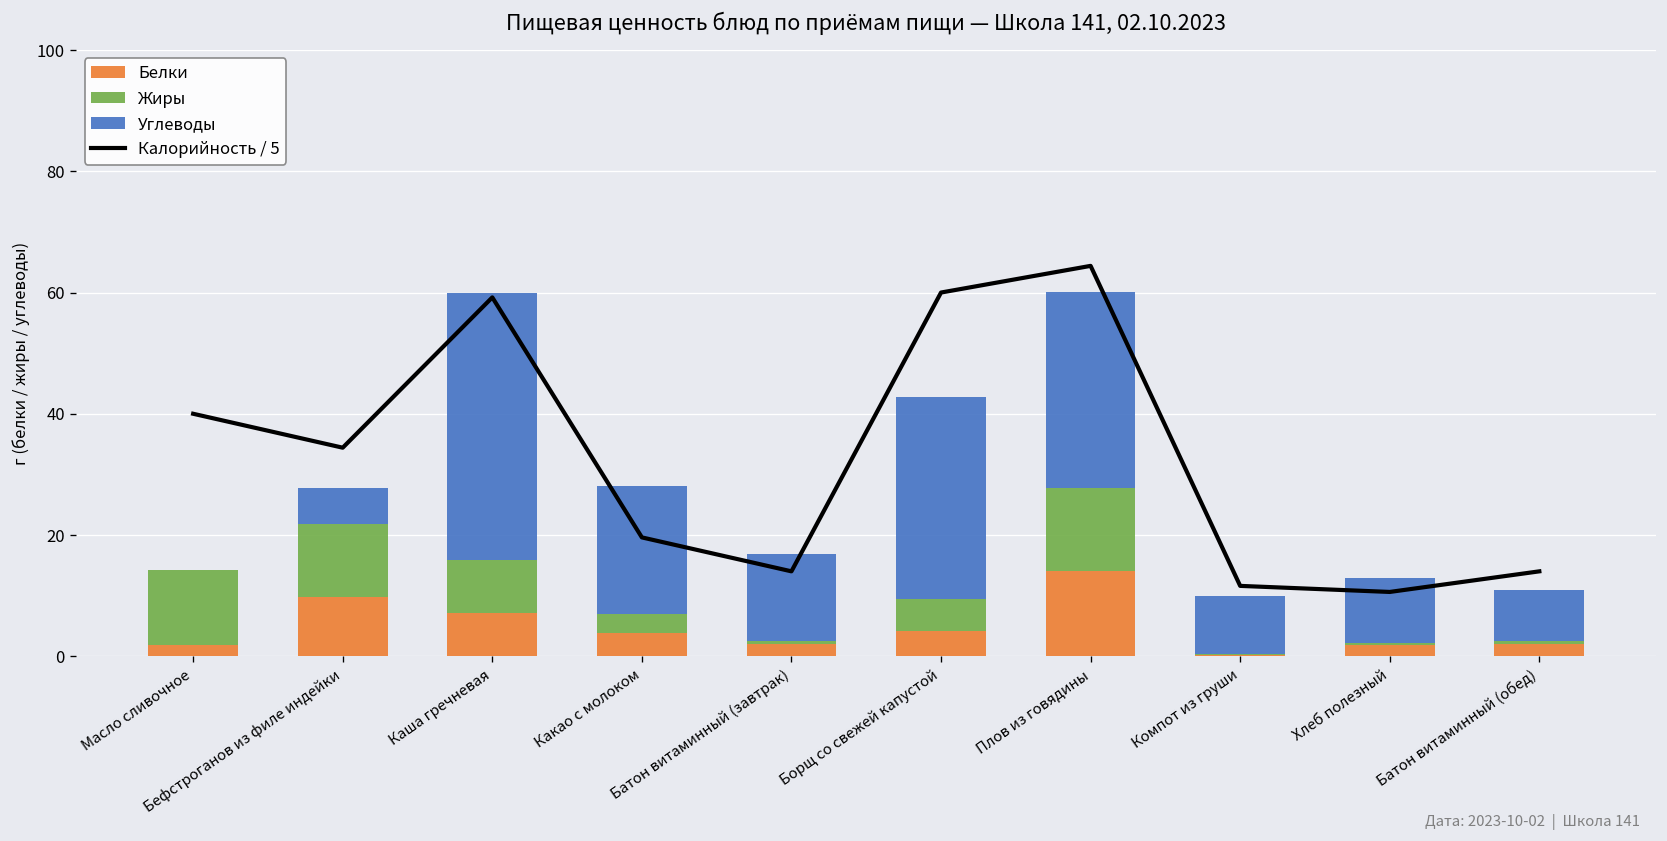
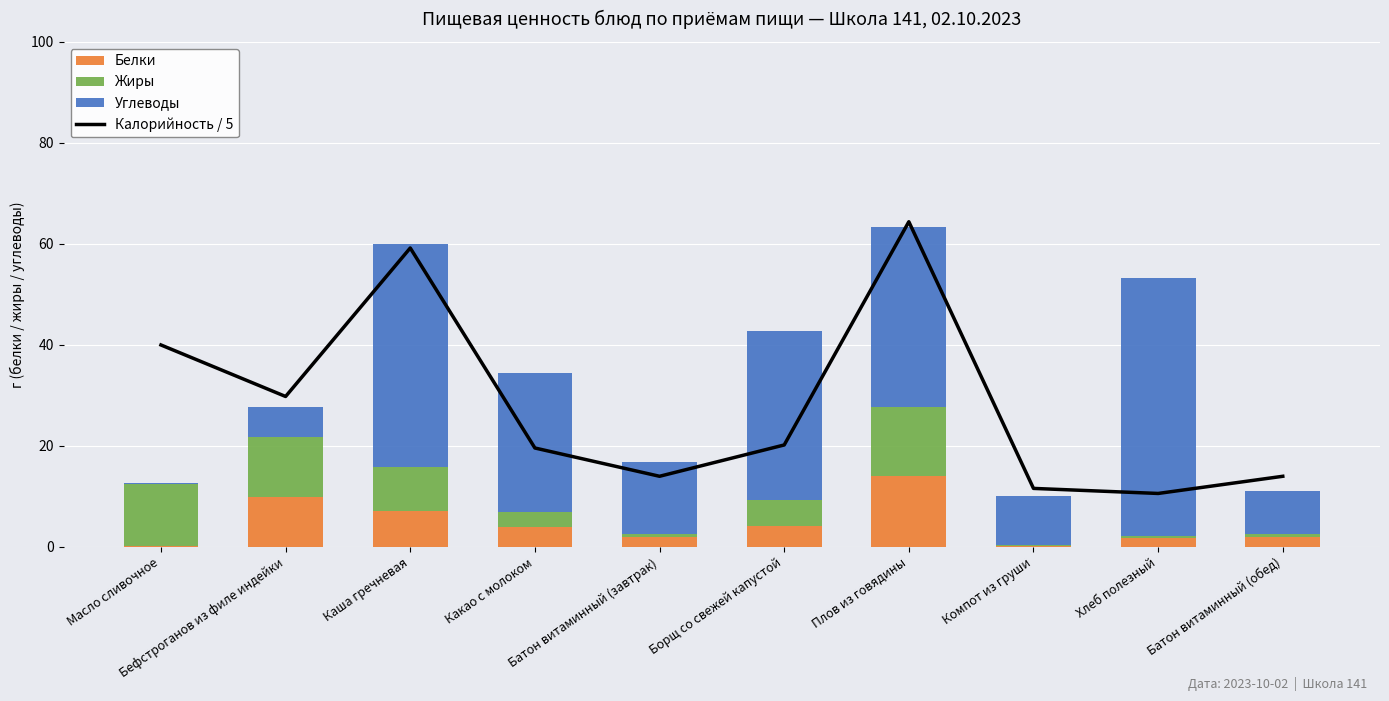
  {
    "Белки": {
-     "Масло сливочное": 2,
+     "Масло сливочное": 0,
      "Бефстроганов из филе индейки": 10,
      "Каша гречневая": 7,
      "Какао с молоком": 4,
      "Батон витаминный (завтрак)": 2,
      "Борщ со свежей капустой": 4,
      "Плов из говядины": 14,
      "Хлеб полезный": 2,
      "Батон витаминный (обед)": 2
    },
    "Калорийность / 5": {
      "Масло сливочное": 40,
-     "Бефстроганов из филе индейки": 34,
+     "Бефстроганов из филе индейки": 30,
      "Каша гречневая": 59,
      "Какао с молоком": 20,
      "Батон витаминный (завтрак)": 14,
-     "Борщ со свежей капустой": 60,
+     "Борщ со свежей капустой": 20,
      "Плов из говядины": 64,
      "Компот из груши": 12,
      "Хлеб полезный": 11,
      "Батон витаминный (обед)": 14
    },
    "Жиры": {
      "Масло сливочное": 12,
      "Бефстроганов из филе индейки": 12,
      "Каша гречневая": 9,
      "Какао с молоком": 3,
      "Батон витаминный (завтрак)": 1,
      "Борщ со свежей капустой": 5,
      "Плов из говядины": 14,
      "Батон витаминный (обед)": 1
    },
    "Углеводы": {
      "Бефстроганов из филе индейки": 6,
      "Каша гречневая": 44,
-     "Какао с молоком": 21,
+     "Какао с молоком": 28,
      "Батон витаминный (завтрак)": 14,
      "Борщ со свежей капустой": 33,
-     "Плов из говядины": 32,
+     "Плов из говядины": 36,
      "Компот из груши": 10,
-     "Хлеб полезный": 11,
+     "Хлеб полезный": 51,
      "Батон витаминный (обед)": 9
    }
  }
